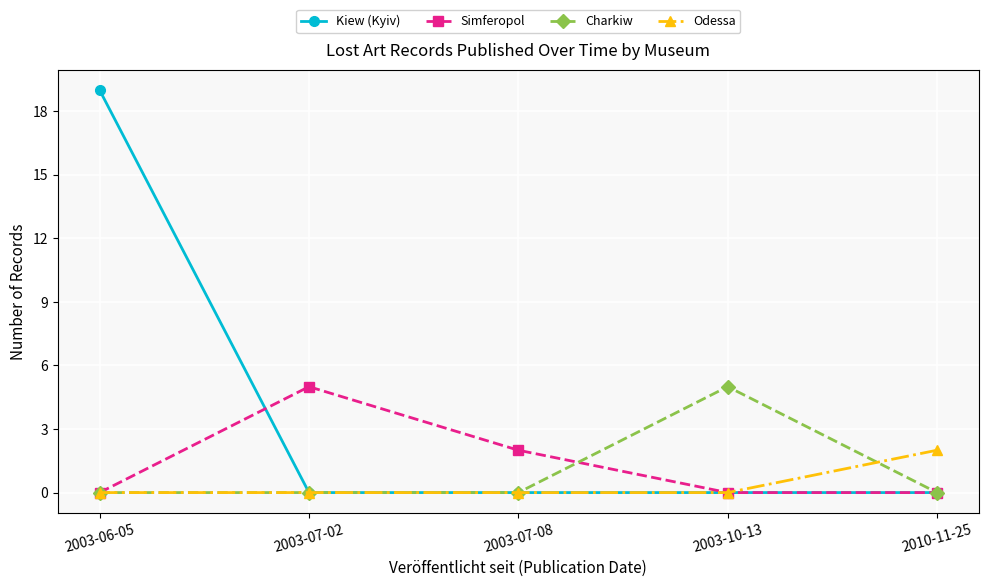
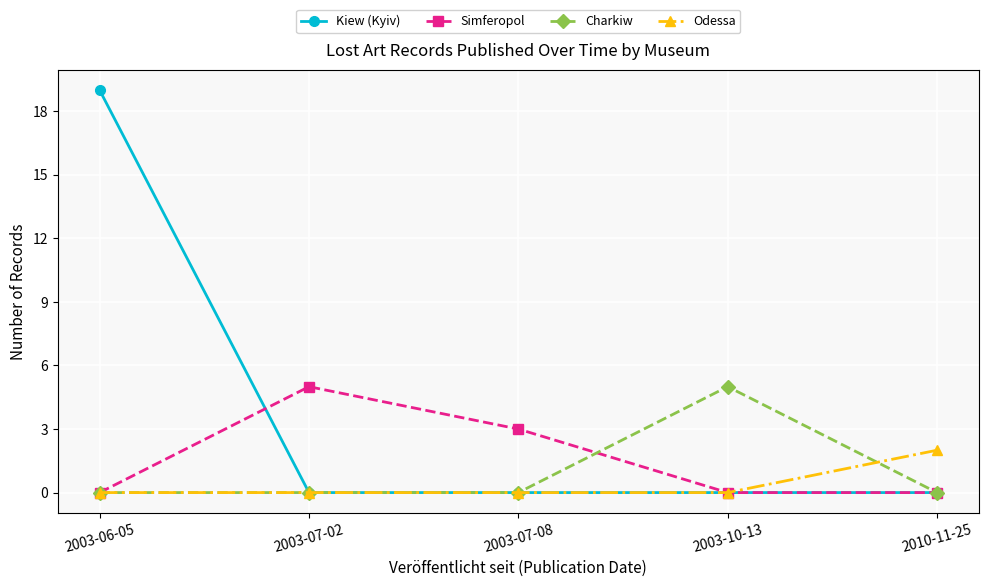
  {
    "Kiew (Kyiv)": {
      "2003-06-05": 19
    },
    "Simferopol": {
      "2003-07-02": 5,
-     "2003-07-08": 2
+     "2003-07-08": 3
    },
    "Charkiw": {
      "2003-10-13": 5
    },
    "Odessa": {
      "2010-11-25": 2
    }
  }
